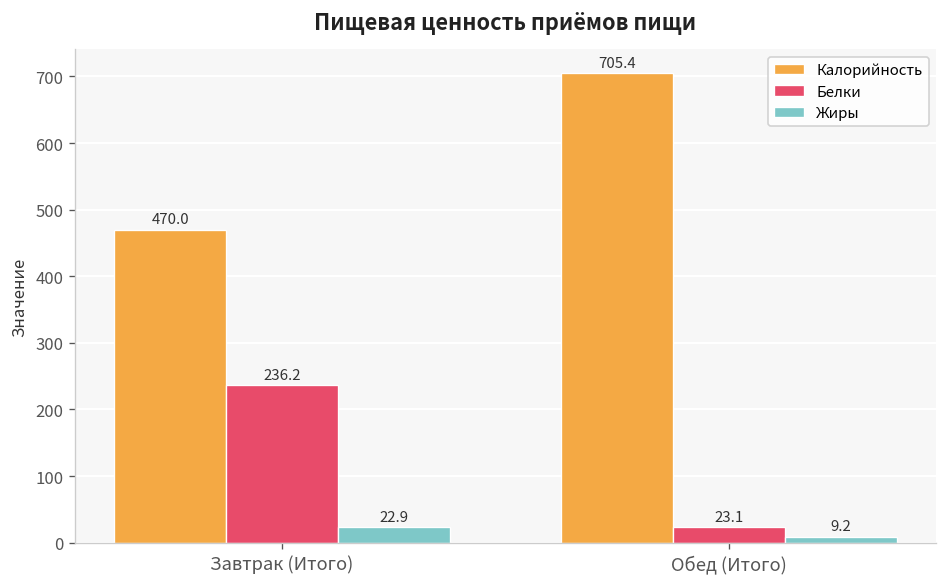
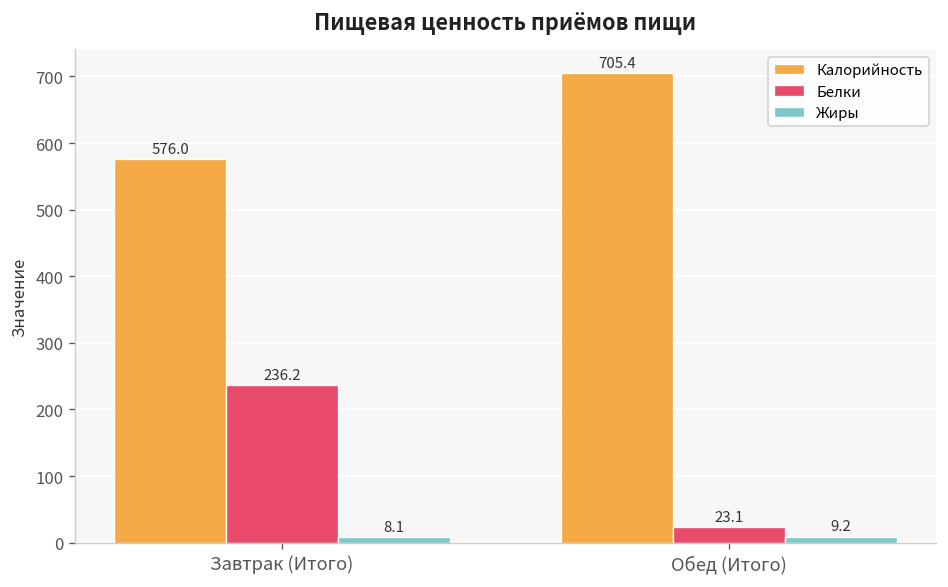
  {
    "Калорийность": {
-     "Завтрак (Итого)": 470.0,
+     "Завтрак (Итого)": 576.0,
      "Обед (Итого)": 705.4
    },
    "Белки": {
      "Завтрак (Итого)": 236.2,
      "Обед (Итого)": 23.1
    },
    "Жиры": {
-     "Завтрак (Итого)": 22.9,
+     "Завтрак (Итого)": 8.1,
      "Обед (Итого)": 9.2
    }
  }
